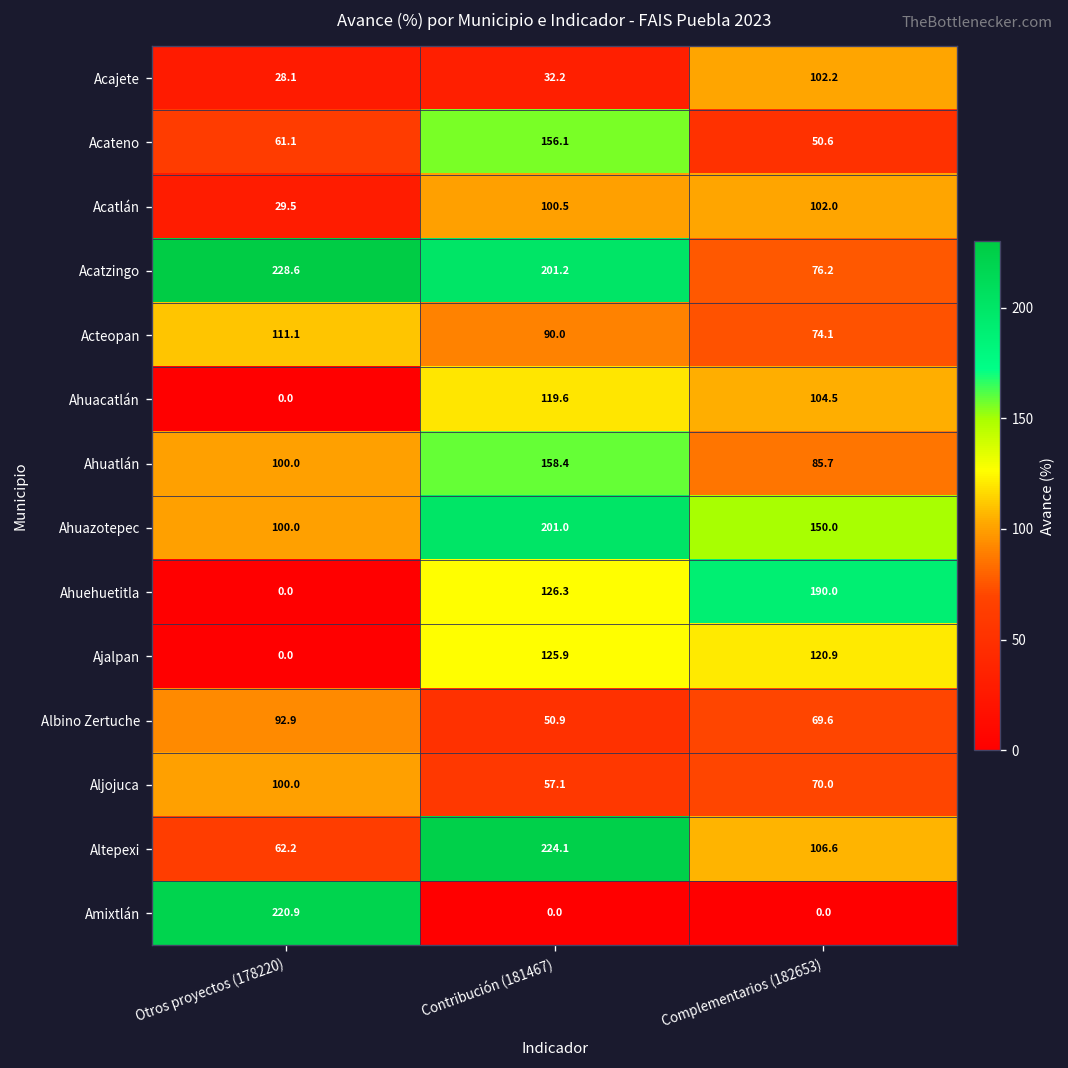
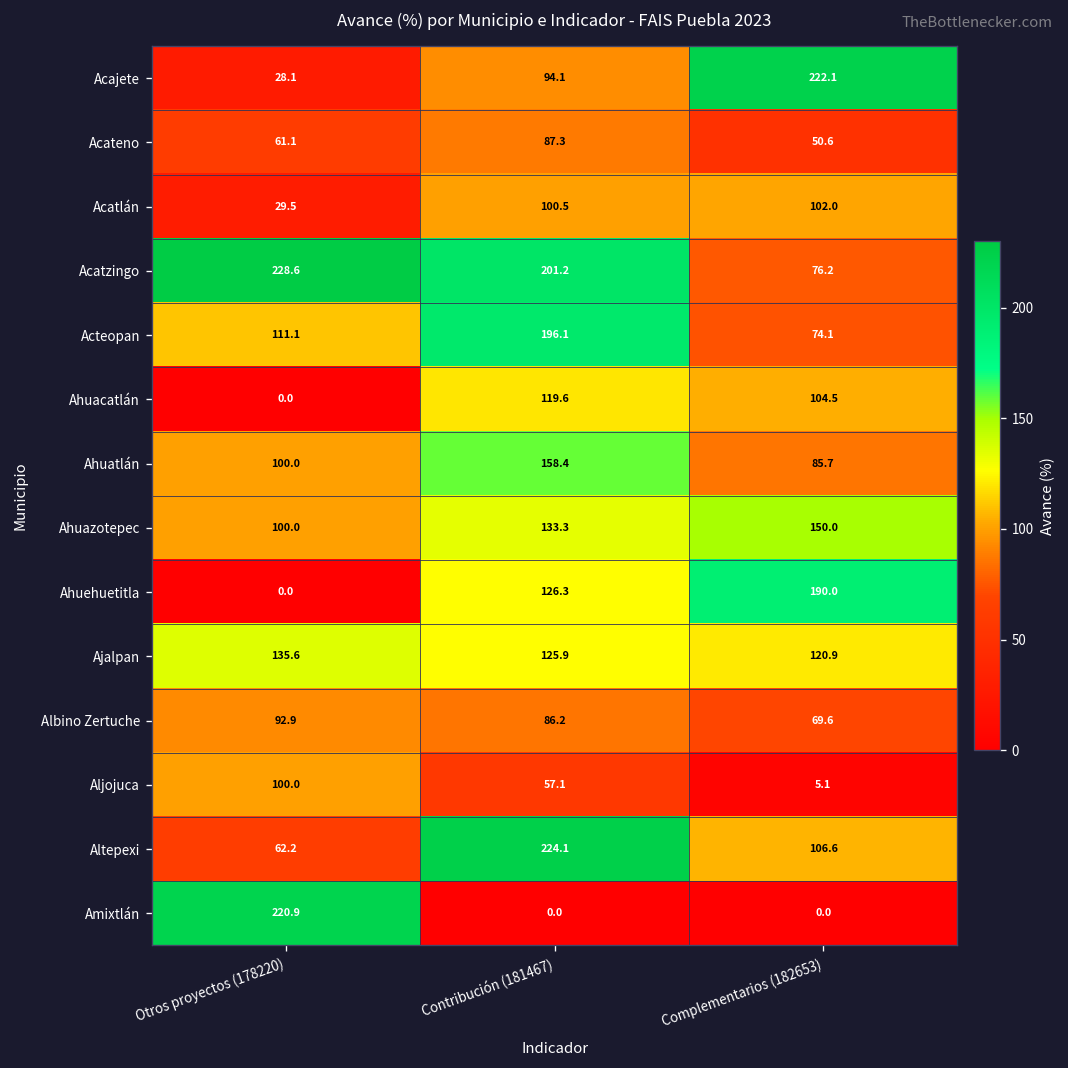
  {
    "Acajete": {
      "Otros proyectos (178220)": 28.1,
-     "Contribución (181467)": 32.2,
-     "Complementarios (182653)": 102.2
+     "Contribución (181467)": 94.1,
+     "Complementarios (182653)": 222.1
    },
    "Acateno": {
      "Otros proyectos (178220)": 61.1,
-     "Contribución (181467)": 156.1,
+     "Contribución (181467)": 87.3,
      "Complementarios (182653)": 50.6
    },
    "Acatlán": {
      "Otros proyectos (178220)": 29.5,
      "Contribución (181467)": 100.5,
      "Complementarios (182653)": 102.0
    },
    "Acatzingo": {
      "Otros proyectos (178220)": 228.6,
      "Contribución (181467)": 201.2,
      "Complementarios (182653)": 76.2
    },
    "Acteopan": {
      "Otros proyectos (178220)": 111.1,
-     "Contribución (181467)": 90.0,
+     "Contribución (181467)": 196.1,
      "Complementarios (182653)": 74.1
    },
    "Ahuacatlán": {
      "Otros proyectos (178220)": 0.0,
      "Contribución (181467)": 119.6,
      "Complementarios (182653)": 104.5
    },
    "Ahuatlán": {
      "Otros proyectos (178220)": 100.0,
      "Contribución (181467)": 158.4,
      "Complementarios (182653)": 85.7
    },
    "Ahuazotepec": {
      "Otros proyectos (178220)": 100.0,
-     "Contribución (181467)": 201.0,
+     "Contribución (181467)": 133.3,
      "Complementarios (182653)": 150.0
    },
    "Ahuehuetitla": {
      "Otros proyectos (178220)": 0.0,
      "Contribución (181467)": 126.3,
      "Complementarios (182653)": 190.0
    },
    "Ajalpan": {
-     "Otros proyectos (178220)": 0.0,
+     "Otros proyectos (178220)": 135.6,
      "Contribución (181467)": 125.9,
      "Complementarios (182653)": 120.9
    },
    "Albino Zertuche": {
      "Otros proyectos (178220)": 92.9,
-     "Contribución (181467)": 50.9,
+     "Contribución (181467)": 86.2,
      "Complementarios (182653)": 69.6
    },
    "Aljojuca": {
      "Otros proyectos (178220)": 100.0,
      "Contribución (181467)": 57.1,
-     "Complementarios (182653)": 70.0
+     "Complementarios (182653)": 5.1
    },
    "Altepexi": {
      "Otros proyectos (178220)": 62.2,
      "Contribución (181467)": 224.1,
      "Complementarios (182653)": 106.6
    },
    "Amixtlán": {
      "Otros proyectos (178220)": 220.9,
      "Contribución (181467)": 0.0,
      "Complementarios (182653)": 0.0
    }
  }
